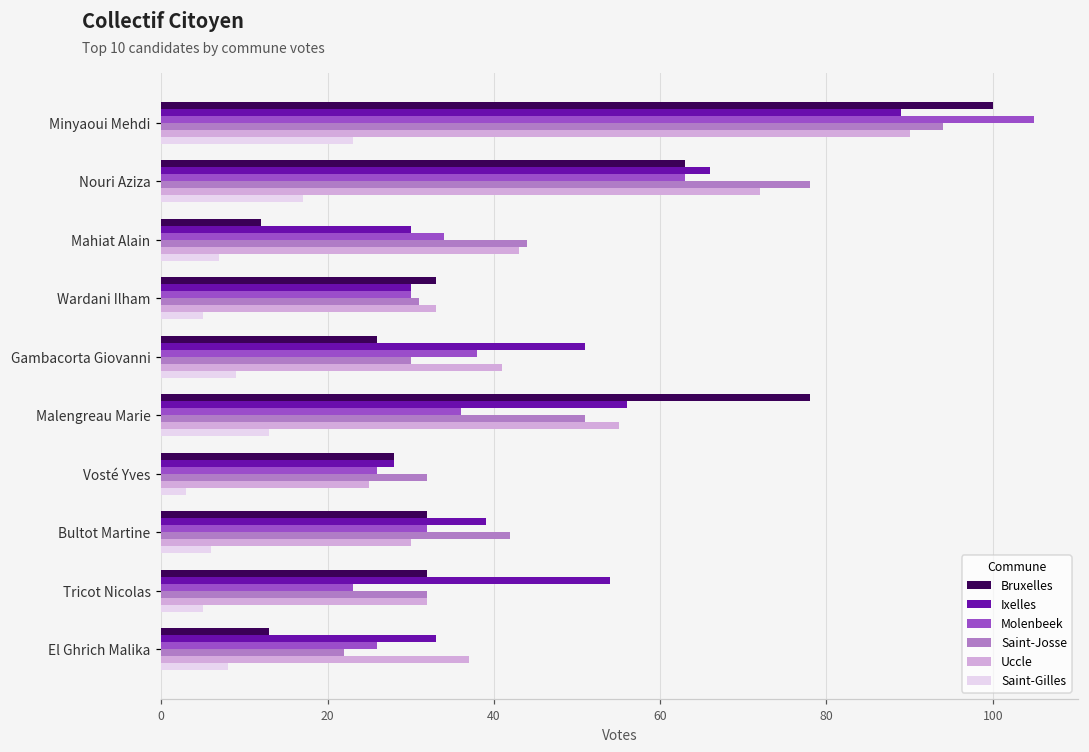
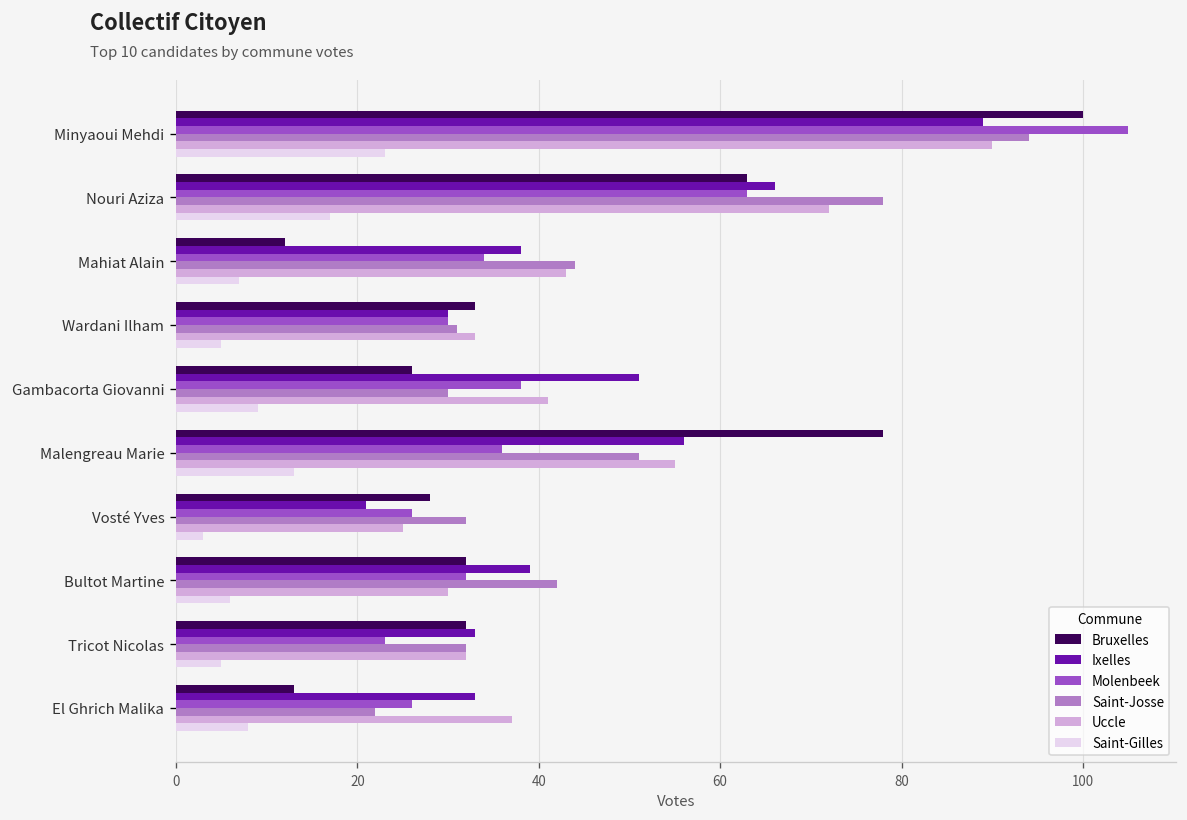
  {
    "Bruxelles": {
      "Minyaoui Mehdi": 100,
      "Nouri Aziza": 63,
      "Mahiat Alain": 12,
      "Wardani Ilham": 33,
      "Gambacorta Giovanni": 26,
      "Malengreau Marie": 78,
      "Vosté Yves": 28,
      "Bultot Martine": 32,
      "Tricot Nicolas": 32,
      "El Ghrich Malika": 13
    },
    "Ixelles": {
      "Minyaoui Mehdi": 89,
      "Nouri Aziza": 66,
-     "Mahiat Alain": 30,
+     "Mahiat Alain": 38,
      "Wardani Ilham": 30,
      "Gambacorta Giovanni": 51,
      "Malengreau Marie": 56,
-     "Vosté Yves": 28,
+     "Vosté Yves": 21,
      "Bultot Martine": 39,
-     "Tricot Nicolas": 54,
+     "Tricot Nicolas": 33,
      "El Ghrich Malika": 33
    }
  }
